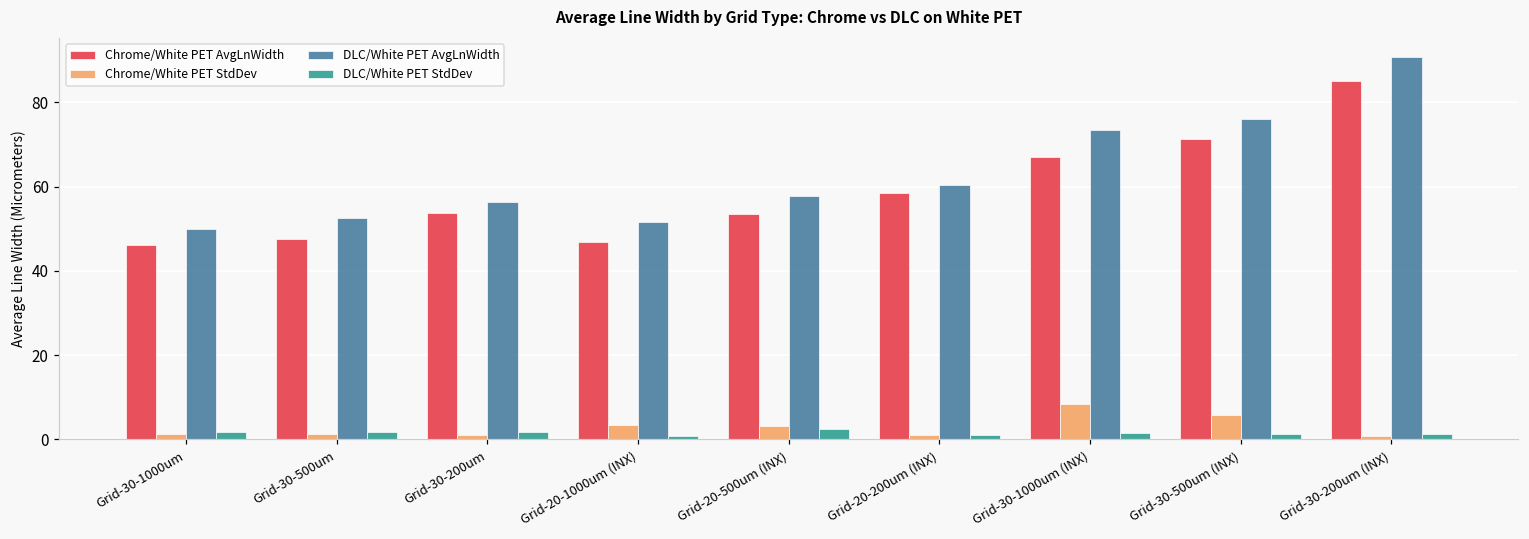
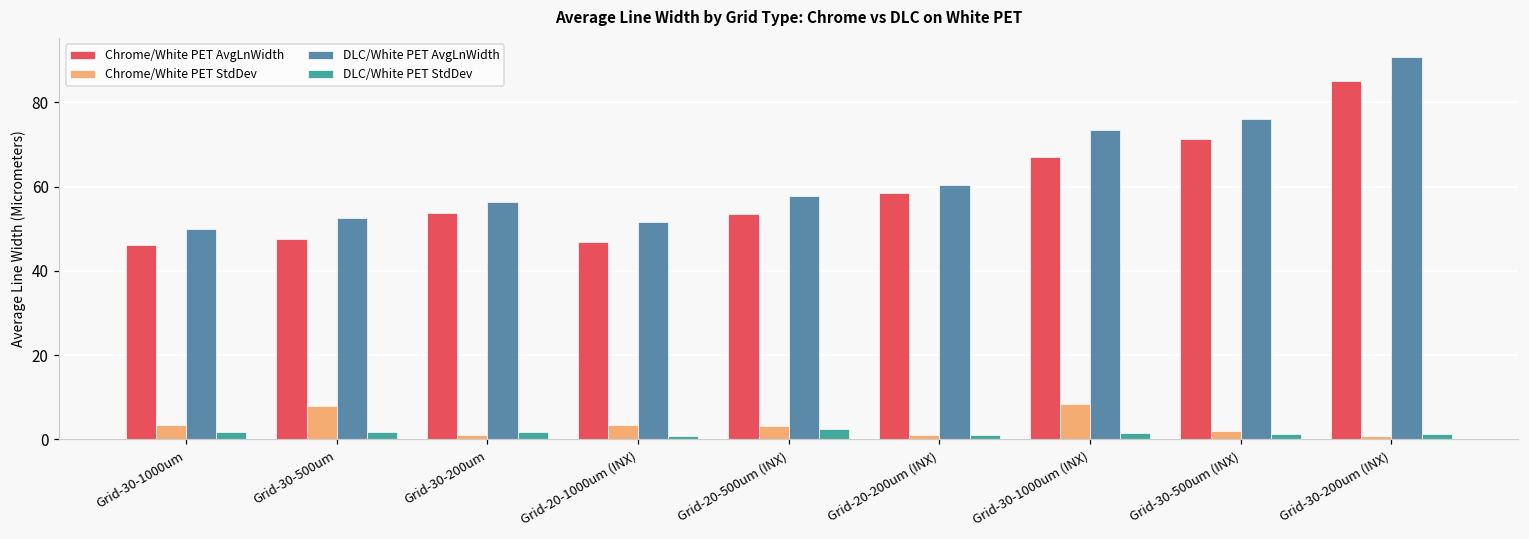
  {
    "Chrome/White PET AvgLnWidth": {
      "Grid-30-1000um": 46,
      "Grid-30-500um": 48,
      "Grid-30-200um": 54,
      "Grid-20-1000um (INX)": 47,
      "Grid-20-500um (INX)": 53,
      "Grid-20-200um (INX)": 58,
      "Grid-30-1000um (INX)": 67,
      "Grid-30-500um (INX)": 71,
      "Grid-30-200um (INX)": 85
    },
    "Chrome/White PET StdDev": {
-     "Grid-30-1000um": 1,
-     "Grid-30-500um": 1,
+     "Grid-30-1000um": 3,
+     "Grid-30-500um": 8,
      "Grid-30-200um": 1,
      "Grid-20-1000um (INX)": 4,
      "Grid-20-500um (INX)": 3,
      "Grid-20-200um (INX)": 1,
      "Grid-30-1000um (INX)": 8,
-     "Grid-30-500um (INX)": 6,
+     "Grid-30-500um (INX)": 2,
      "Grid-30-200um (INX)": 1
    }
  }
